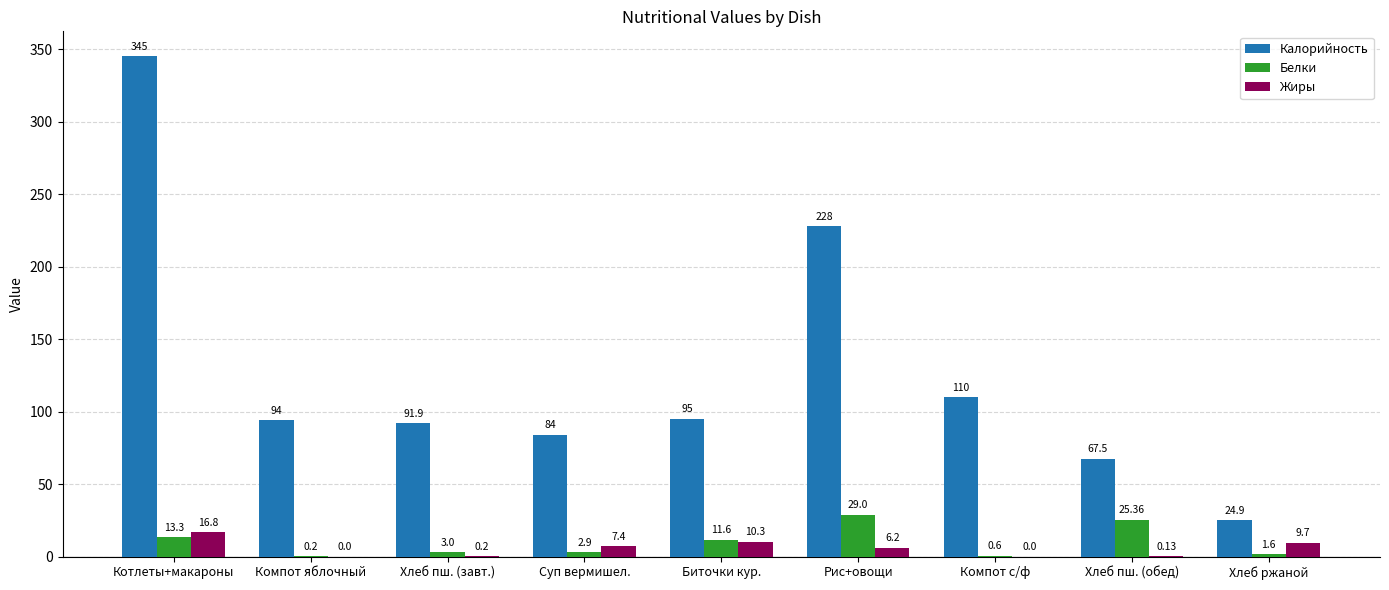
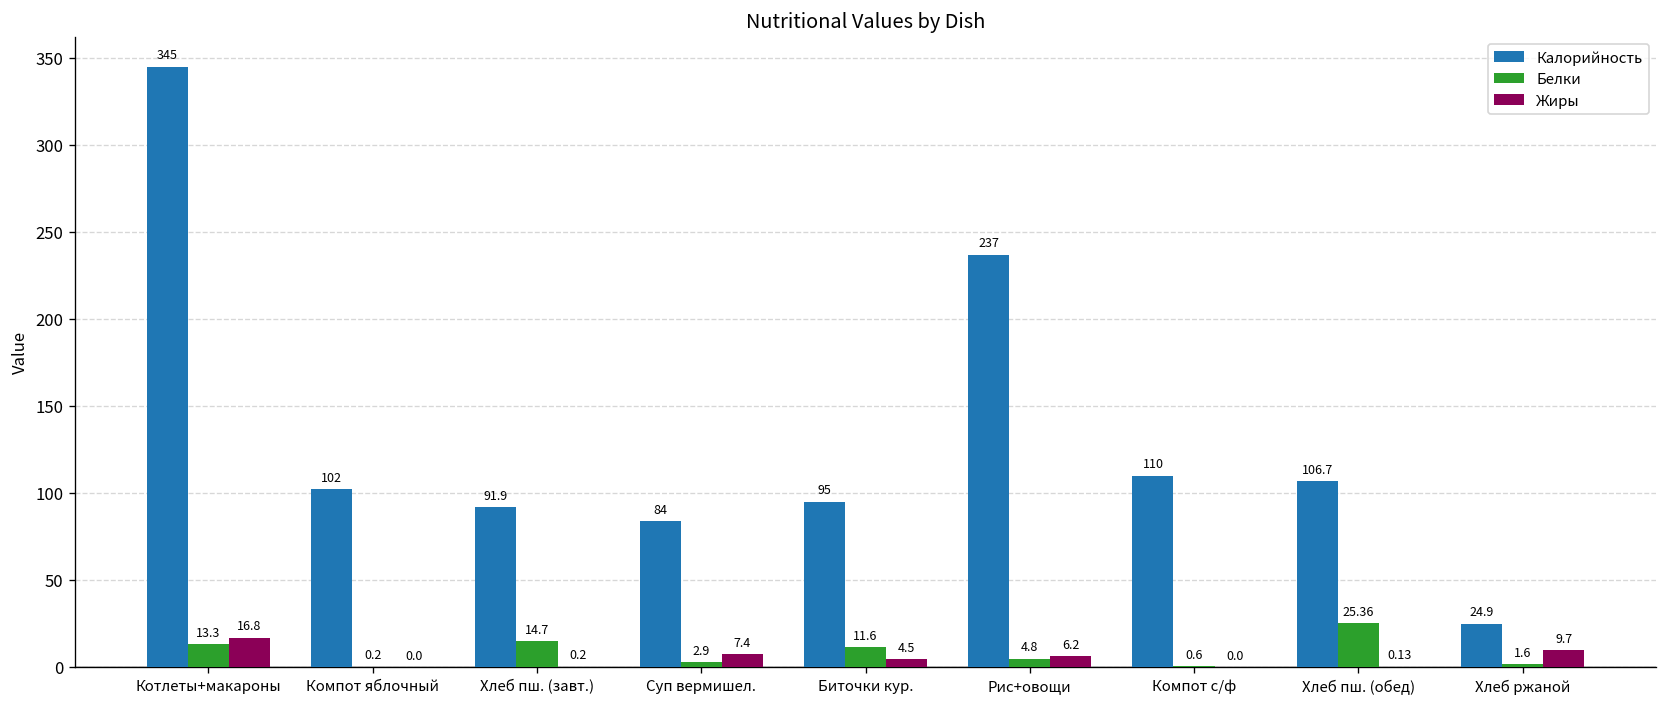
  {
    "Калорийность": {
      "Котлеты+макароны": 345,
-     "Компот яблочный": 94,
+     "Компот яблочный": 102,
      "Хлеб пш. (завт.)": 91.9,
      "Суп вермишел.": 84,
      "Биточки кур.": 95,
-     "Рис+овощи": 228,
+     "Рис+овощи": 237,
      "Компот с/ф": 110,
-     "Хлеб пш. (обед)": 67.5,
+     "Хлеб пш. (обед)": 106.7,
      "Хлеб ржаной": 24.9
    },
    "Белки": {
      "Котлеты+макароны": 13.3,
      "Компот яблочный": 0.2,
-     "Хлеб пш. (завт.)": 3.0,
+     "Хлеб пш. (завт.)": 14.7,
      "Суп вермишел.": 2.9,
      "Биточки кур.": 11.6,
-     "Рис+овощи": 29.0,
+     "Рис+овощи": 4.8,
      "Компот с/ф": 0.6,
      "Хлеб пш. (обед)": 25.36,
      "Хлеб ржаной": 1.6
    },
    "Жиры": {
      "Котлеты+макароны": 16.8,
      "Компот яблочный": 0.0,
      "Хлеб пш. (завт.)": 0.2,
      "Суп вермишел.": 7.4,
-     "Биточки кур.": 10.3,
+     "Биточки кур.": 4.5,
      "Рис+овощи": 6.2,
      "Компот с/ф": 0.0,
      "Хлеб пш. (обед)": 0.13,
      "Хлеб ржаной": 9.7
    }
  }
